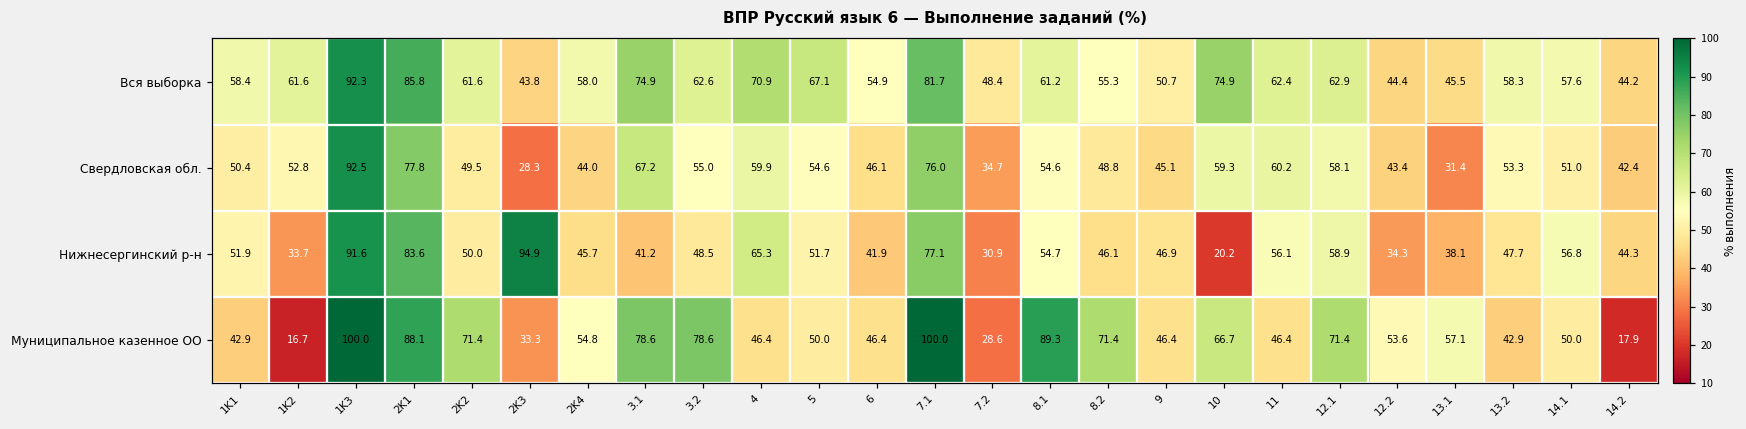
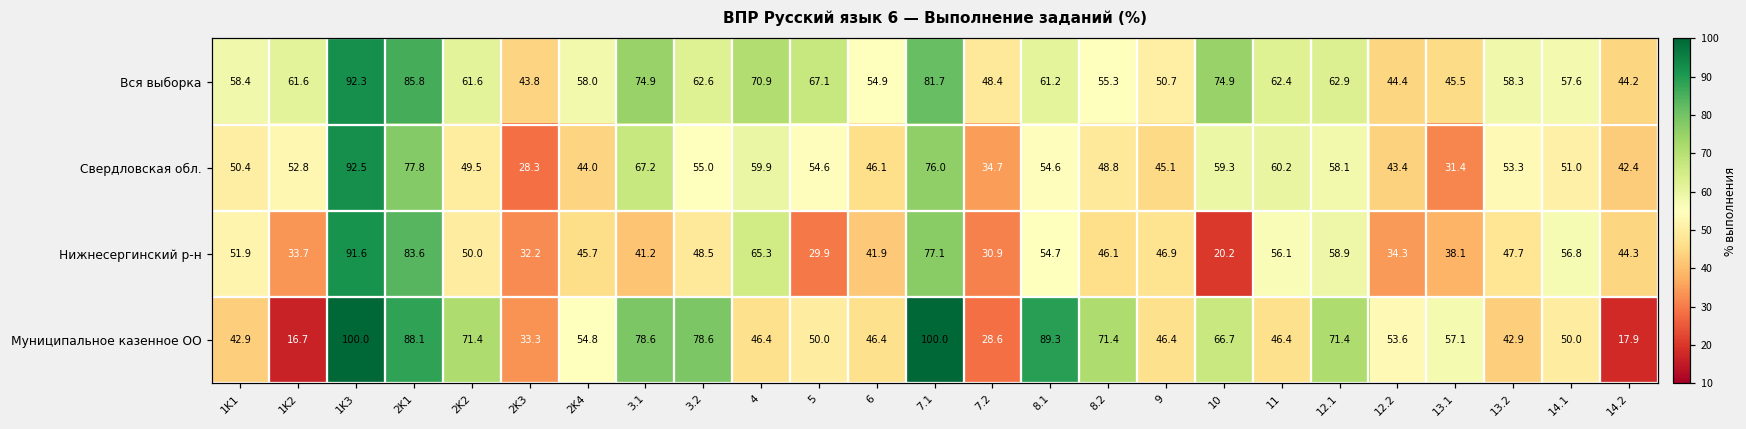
  {
    "Вся выборка": {
      "1K1": 58.4,
      "1K2": 61.6,
      "1K3": 92.3,
      "2K1": 85.8,
      "2K2": 61.6,
      "2K3": 43.8,
      "2K4": 58.0,
      "3.1": 74.9,
      "3.2": 62.6,
      "4": 70.9,
      "5": 67.1,
      "6": 54.9,
      "7.1": 81.7,
      "7.2": 48.4,
      "8.1": 61.2,
      "8.2": 55.3,
      "9": 50.7,
      "10": 74.9,
      "11": 62.4,
      "12.1": 62.9,
      "12.2": 44.4,
      "13.1": 45.5,
      "13.2": 58.3,
      "14.1": 57.6,
      "14.2": 44.2
    },
    "Свердловская обл.": {
      "1K1": 50.4,
      "1K2": 52.8,
      "1K3": 92.5,
      "2K1": 77.8,
      "2K2": 49.5,
      "2K3": 28.3,
      "2K4": 44.0,
      "3.1": 67.2,
      "3.2": 55.0,
      "4": 59.9,
      "5": 54.6,
      "6": 46.1,
      "7.1": 76.0,
      "7.2": 34.7,
      "8.1": 54.6,
      "8.2": 48.8,
      "9": 45.1,
      "10": 59.3,
      "11": 60.2,
      "12.1": 58.1,
      "12.2": 43.4,
      "13.1": 31.4,
      "13.2": 53.3,
      "14.1": 51.0,
      "14.2": 42.4
    },
    "Нижнесергинский р-н": {
      "1K1": 51.9,
      "1K2": 33.7,
      "1K3": 91.6,
      "2K1": 83.6,
      "2K2": 50.0,
-     "2K3": 94.9,
+     "2K3": 32.2,
      "2K4": 45.7,
      "3.1": 41.2,
      "3.2": 48.5,
      "4": 65.3,
-     "5": 51.7,
+     "5": 29.9,
      "6": 41.9,
      "7.1": 77.1,
      "7.2": 30.9,
      "8.1": 54.7,
      "8.2": 46.1,
      "9": 46.9,
      "10": 20.2,
      "11": 56.1,
      "12.1": 58.9,
      "12.2": 34.3,
      "13.1": 38.1,
      "13.2": 47.7,
      "14.1": 56.8,
      "14.2": 44.3
    },
    "Муниципальное казенное ОО": {
      "1K1": 42.9,
      "1K2": 16.7,
      "1K3": 100.0,
      "2K1": 88.1,
      "2K2": 71.4,
      "2K3": 33.3,
      "2K4": 54.8,
      "3.1": 78.6,
      "3.2": 78.6,
      "4": 46.4,
      "5": 50.0,
      "6": 46.4,
      "7.1": 100.0,
      "7.2": 28.6,
      "8.1": 89.3,
      "8.2": 71.4,
      "9": 46.4,
      "10": 66.7,
      "11": 46.4,
      "12.1": 71.4,
      "12.2": 53.6,
      "13.1": 57.1,
      "13.2": 42.9,
      "14.1": 50.0,
      "14.2": 17.9
    }
  }
